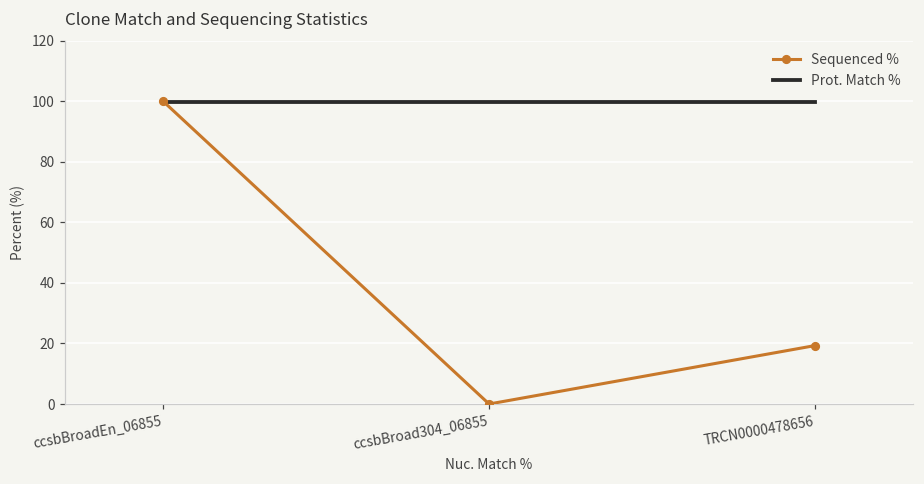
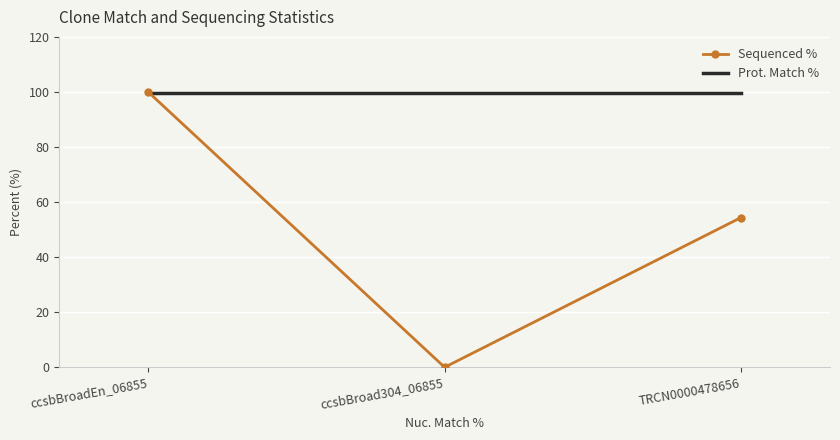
  {
    "Sequenced %": {
      "ccsbBroad304_06855": 0,
-     "TRCN0000478656": 19
+     "TRCN0000478656": 54
    },
    "Prot. Match %": {
      "ccsbBroad304_06855": 100,
      "TRCN0000478656": 100
    }
  }
